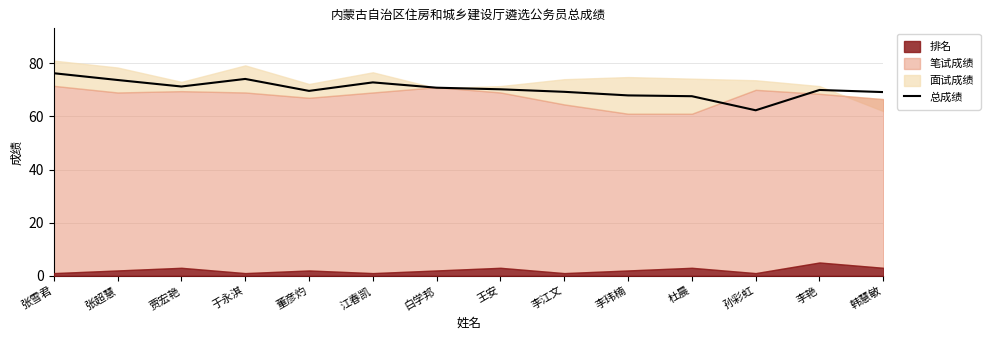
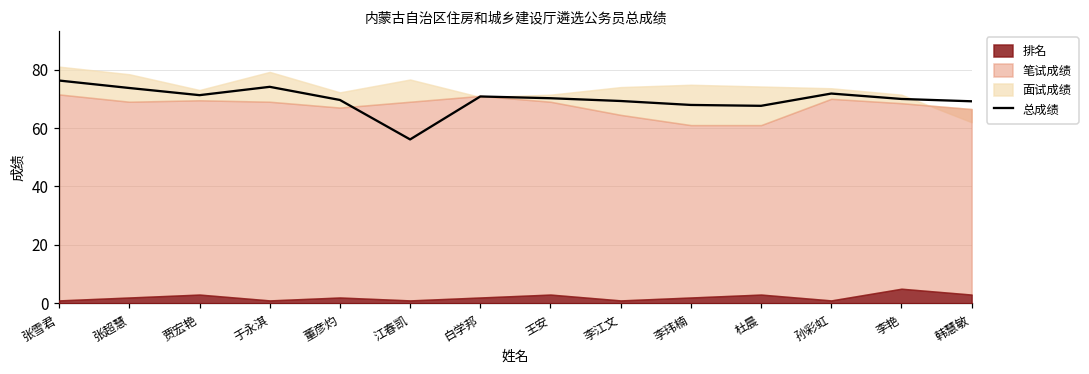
  {
    "总成绩": {
      "张雪君": 76,
      "张超慧": 74,
      "贾宏艳": 71,
      "于永淇": 74,
      "董彦灼": 70,
-     "江春凯": 73,
+     "江春凯": 56,
      "王安": 70,
      "李江文": 69,
      "李玮楠": 68,
      "杜晨": 68,
-     "孙彩虹": 62,
+     "孙彩虹": 72,
      "李艳": 70,
      "韩慧敏": 69
    },
    "排名": {
      "张雪君": 1,
      "张超慧": 2,
      "贾宏艳": 3,
      "于永淇": 1,
      "董彦灼": 2,
      "江春凯": 1,
      "白学邦": 2,
      "王安": 3,
      "李江文": 1,
      "李玮楠": 2,
      "杜晨": 3,
      "孙彩虹": 1,
      "李艳": 5,
      "韩慧敏": 3
    }
  }
